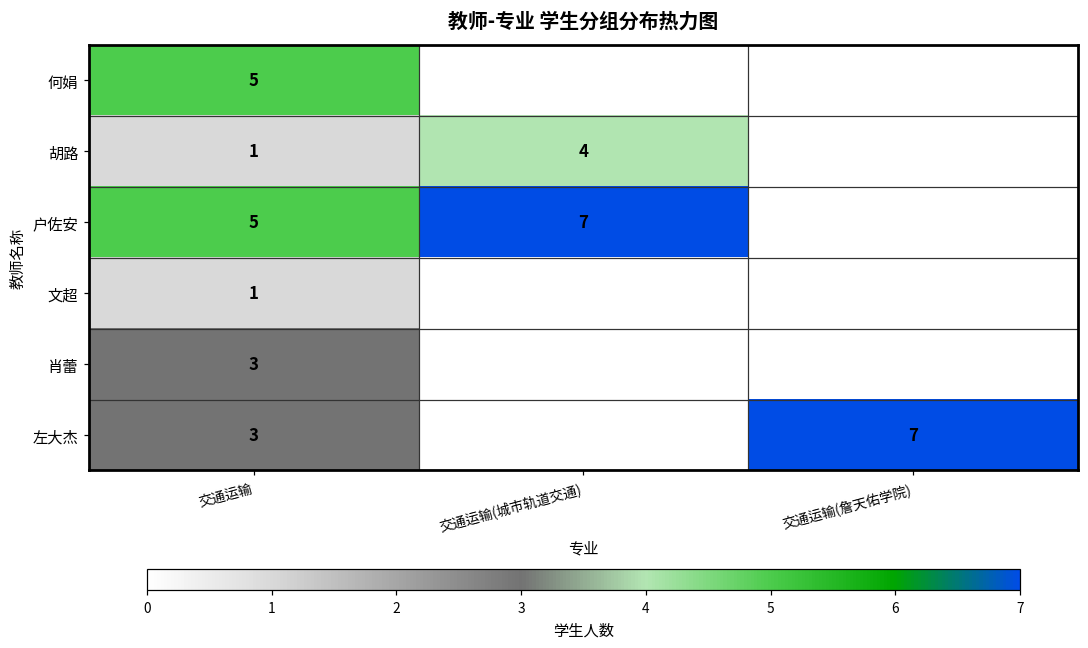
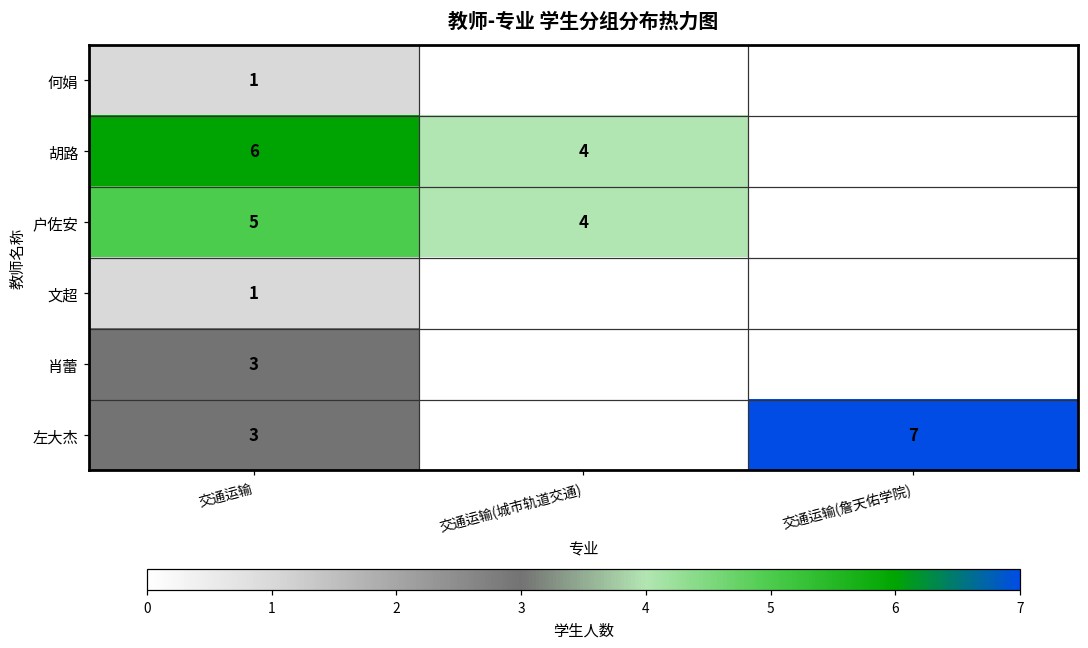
  {
    "何娟": {
-     "交通运输": 5
+     "交通运输": 1
    },
    "胡路": {
-     "交通运输": 1,
+     "交通运输": 6,
      "交通运输(城市轨道交通)": 4
    },
    "户佐安": {
      "交通运输": 5,
-     "交通运输(城市轨道交通)": 7
+     "交通运输(城市轨道交通)": 4
    },
    "文超": {
      "交通运输": 1
    },
    "肖蕾": {
      "交通运输": 3
    },
    "左大杰": {
      "交通运输": 3,
      "交通运输(詹天佑学院)": 7
    }
  }
